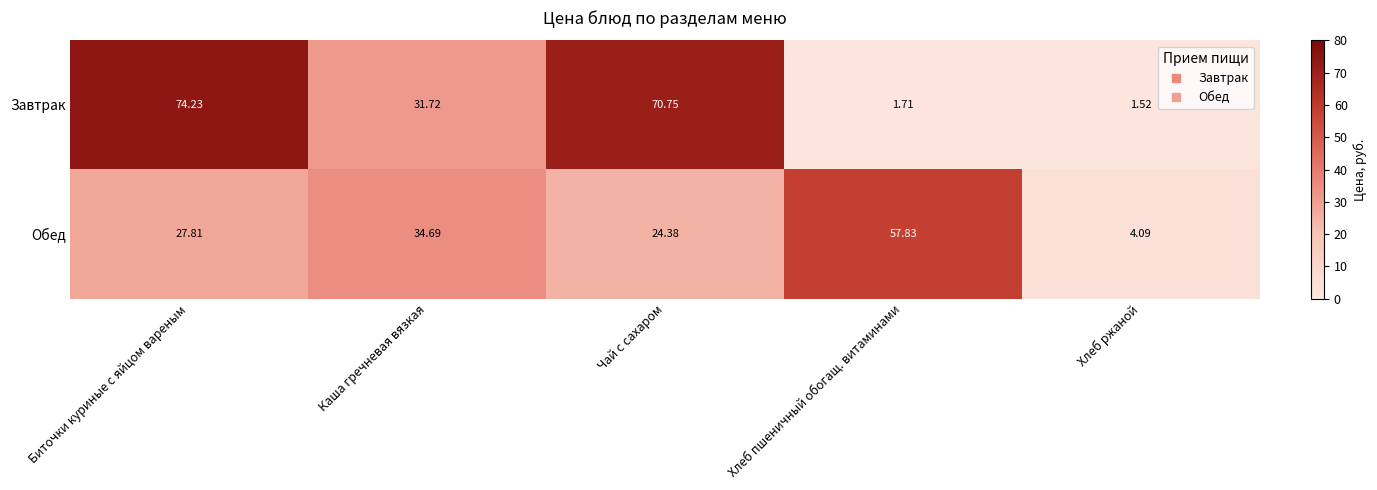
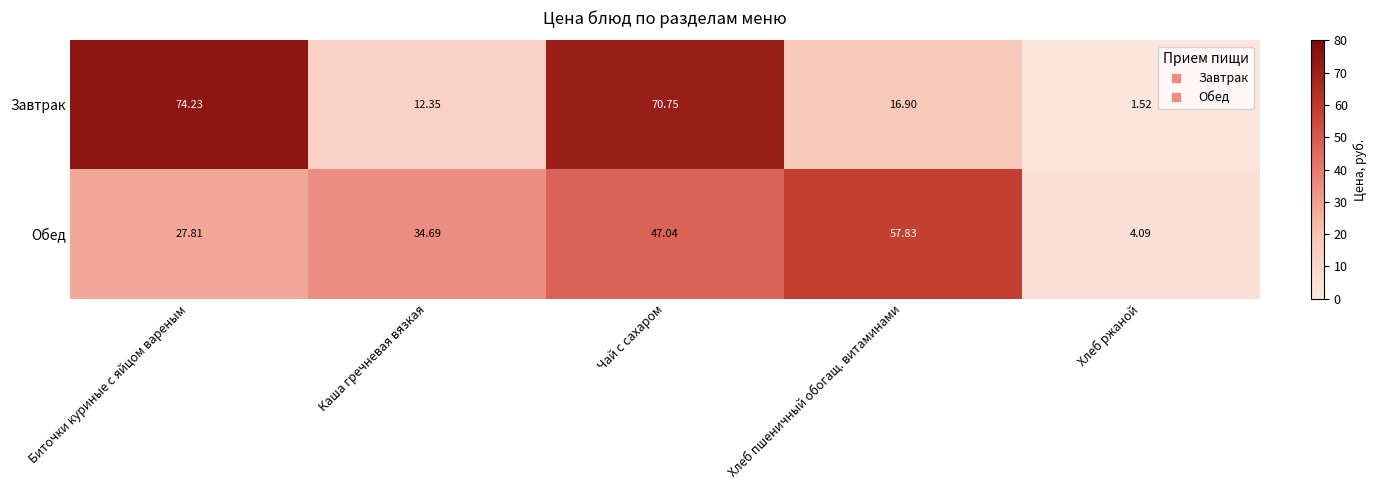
  {
    "Завтрак": {
      "Биточки куриные с яйцом вареным": 74.23,
-     "Каша гречневая вязкая": 31.72,
+     "Каша гречневая вязкая": 12.35,
      "Чай с сахаром": 70.75,
-     "Хлеб пшеничный обогащ. витаминами": 1.71,
+     "Хлеб пшеничный обогащ. витаминами": 16.90,
      "Хлеб ржаной": 1.52
    },
    "Обед": {
      "Биточки куриные с яйцом вареным": 27.81,
      "Каша гречневая вязкая": 34.69,
-     "Чай с сахаром": 24.38,
+     "Чай с сахаром": 47.04,
      "Хлеб пшеничный обогащ. витаминами": 57.83,
      "Хлеб ржаной": 4.09
    }
  }
